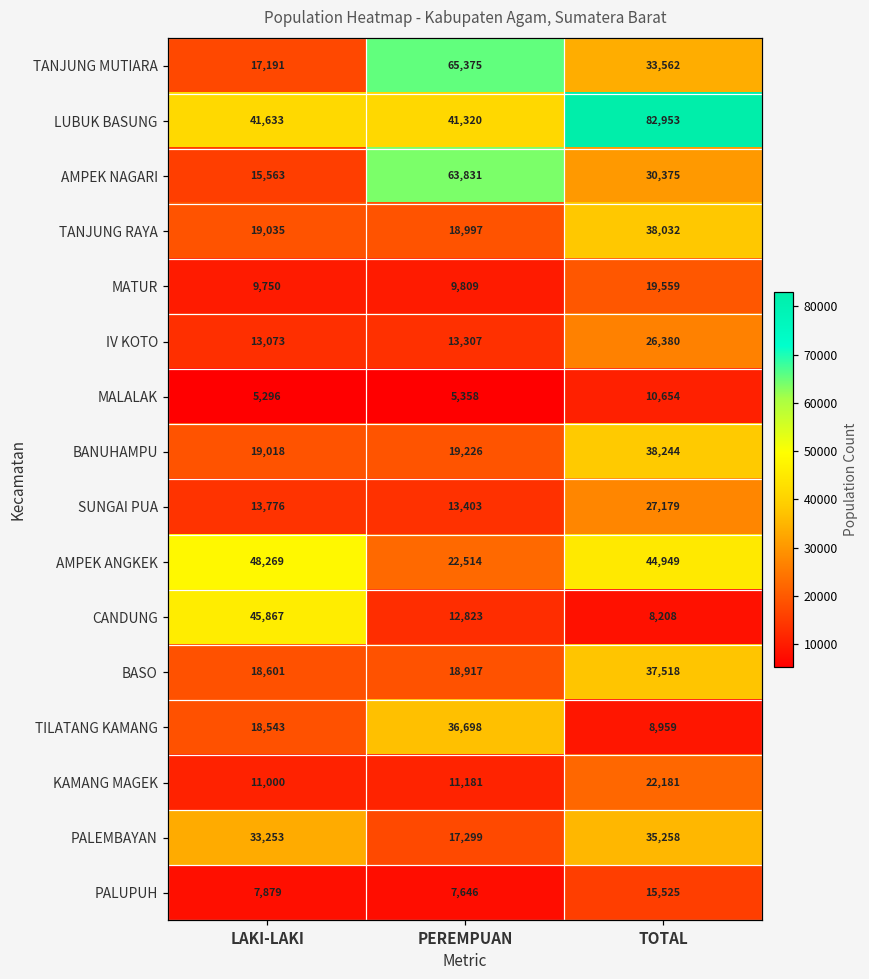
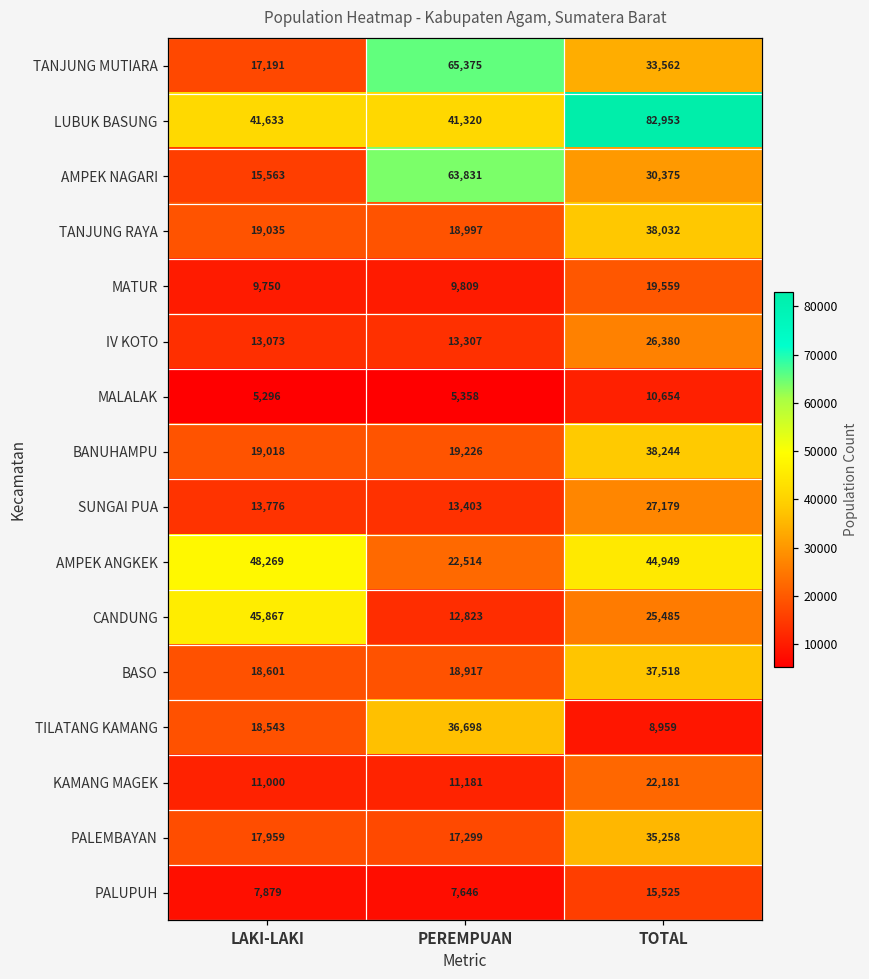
  {
    "TANJUNG MUTIARA": {
      "LAKI-LAKI": "17,191",
      "PEREMPUAN": "65,375",
      "TOTAL": "33,562"
    },
    "LUBUK BASUNG": {
      "LAKI-LAKI": "41,633",
      "PEREMPUAN": "41,320",
      "TOTAL": "82,953"
    },
    "AMPEK NAGARI": {
      "LAKI-LAKI": "15,563",
      "PEREMPUAN": "63,831",
      "TOTAL": "30,375"
    },
    "TANJUNG RAYA": {
      "LAKI-LAKI": "19,035",
      "PEREMPUAN": "18,997",
      "TOTAL": "38,032"
    },
    "MATUR": {
      "LAKI-LAKI": "9,750",
      "PEREMPUAN": "9,809",
      "TOTAL": "19,559"
    },
    "IV KOTO": {
      "LAKI-LAKI": "13,073",
      "PEREMPUAN": "13,307",
      "TOTAL": "26,380"
    },
    "MALALAK": {
      "LAKI-LAKI": "5,296",
      "PEREMPUAN": "5,358",
      "TOTAL": "10,654"
    },
    "BANUHAMPU": {
      "LAKI-LAKI": "19,018",
      "PEREMPUAN": "19,226",
      "TOTAL": "38,244"
    },
    "SUNGAI PUA": {
      "LAKI-LAKI": "13,776",
      "PEREMPUAN": "13,403",
      "TOTAL": "27,179"
    },
    "AMPEK ANGKEK": {
      "LAKI-LAKI": "48,269",
      "PEREMPUAN": "22,514",
      "TOTAL": "44,949"
    },
    "CANDUNG": {
      "LAKI-LAKI": "45,867",
      "PEREMPUAN": "12,823",
-     "TOTAL": "8,208"
+     "TOTAL": "25,485"
    },
    "BASO": {
      "LAKI-LAKI": "18,601",
      "PEREMPUAN": "18,917",
      "TOTAL": "37,518"
    },
    "TILATANG KAMANG": {
      "LAKI-LAKI": "18,543",
      "PEREMPUAN": "36,698",
      "TOTAL": "8,959"
    },
    "KAMANG MAGEK": {
      "LAKI-LAKI": "11,000",
      "PEREMPUAN": "11,181",
      "TOTAL": "22,181"
    },
    "PALEMBAYAN": {
-     "LAKI-LAKI": "33,253",
+     "LAKI-LAKI": "17,959",
      "PEREMPUAN": "17,299",
      "TOTAL": "35,258"
    },
    "PALUPUH": {
      "LAKI-LAKI": "7,879",
      "PEREMPUAN": "7,646",
      "TOTAL": "15,525"
    }
  }
